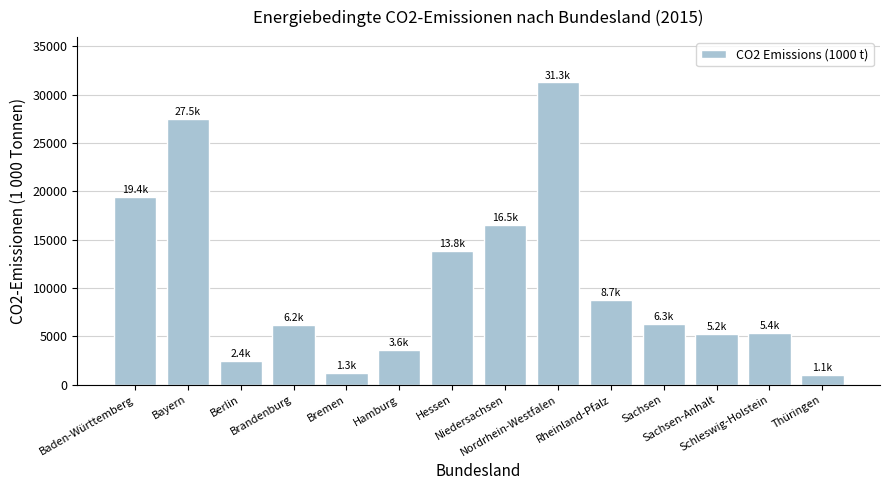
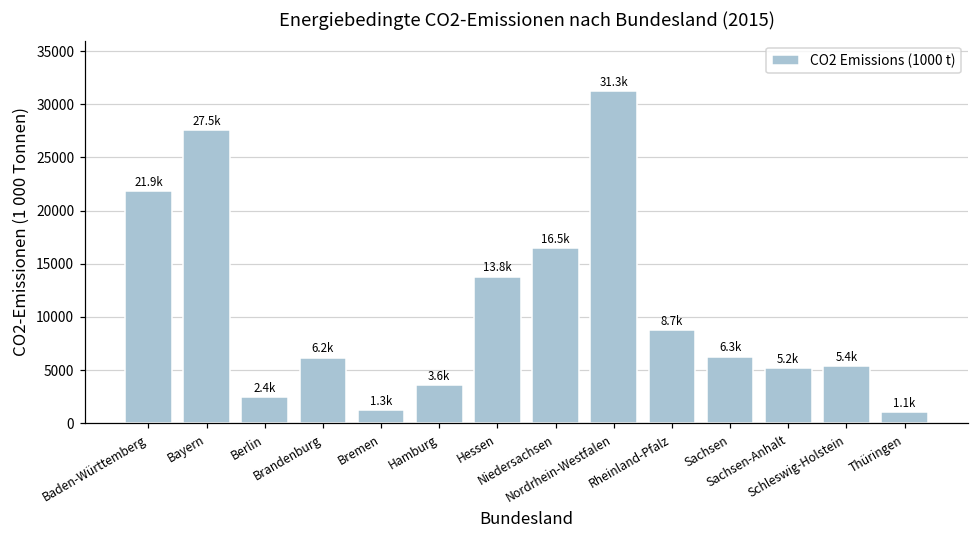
  {
-   "Baden-Württemberg": "19.4k",
+   "Baden-Württemberg": "21.9k",
    "Bayern": "27.5k",
    "Berlin": "2.4k",
    "Brandenburg": "6.2k",
    "Bremen": "1.3k",
    "Hamburg": "3.6k",
    "Hessen": "13.8k",
    "Niedersachsen": "16.5k",
    "Nordrhein-Westfalen": "31.3k",
    "Rheinland-Pfalz": "8.7k",
    "Sachsen": "6.3k",
    "Sachsen-Anhalt": "5.2k",
    "Schleswig-Holstein": "5.4k",
    "Thüringen": "1.1k"
  }
